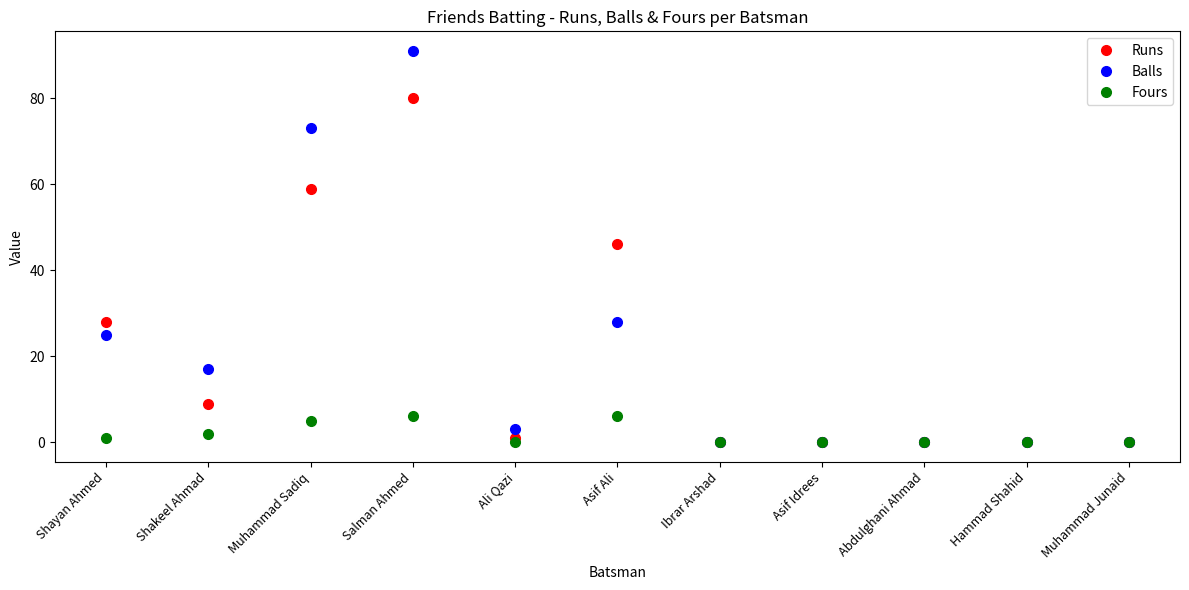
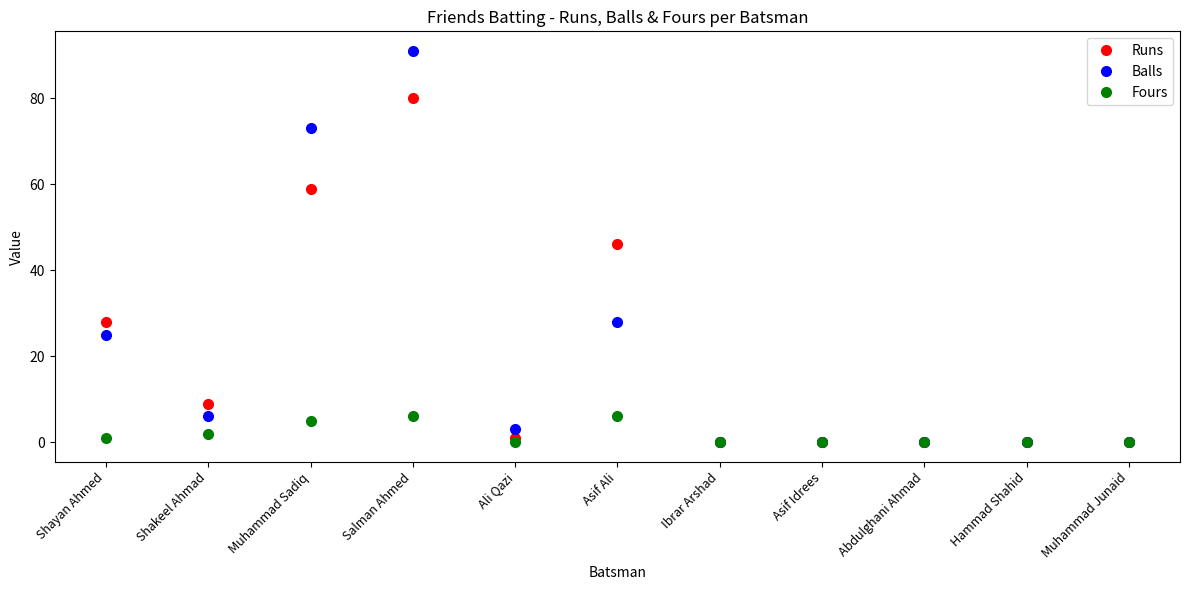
  {
    "Runs": {
      "Shayan Ahmed": 28,
      "Shakeel Ahmad": 9,
      "Muhammad Sadiq": 59,
      "Salman Ahmed": 80,
      "Ali Qazi": 1,
      "Asif Ali": 46
    },
    "Balls": {
      "Shayan Ahmed": 25,
-     "Shakeel Ahmad": 17,
+     "Shakeel Ahmad": 6,
      "Muhammad Sadiq": 73,
      "Salman Ahmed": 91,
      "Ali Qazi": 3,
      "Asif Ali": 28
    },
    "Fours": {
      "Shayan Ahmed": 1,
      "Shakeel Ahmad": 2,
      "Muhammad Sadiq": 5,
      "Salman Ahmed": 6,
      "Ali Qazi": 0,
      "Asif Ali": 6
    }
  }
